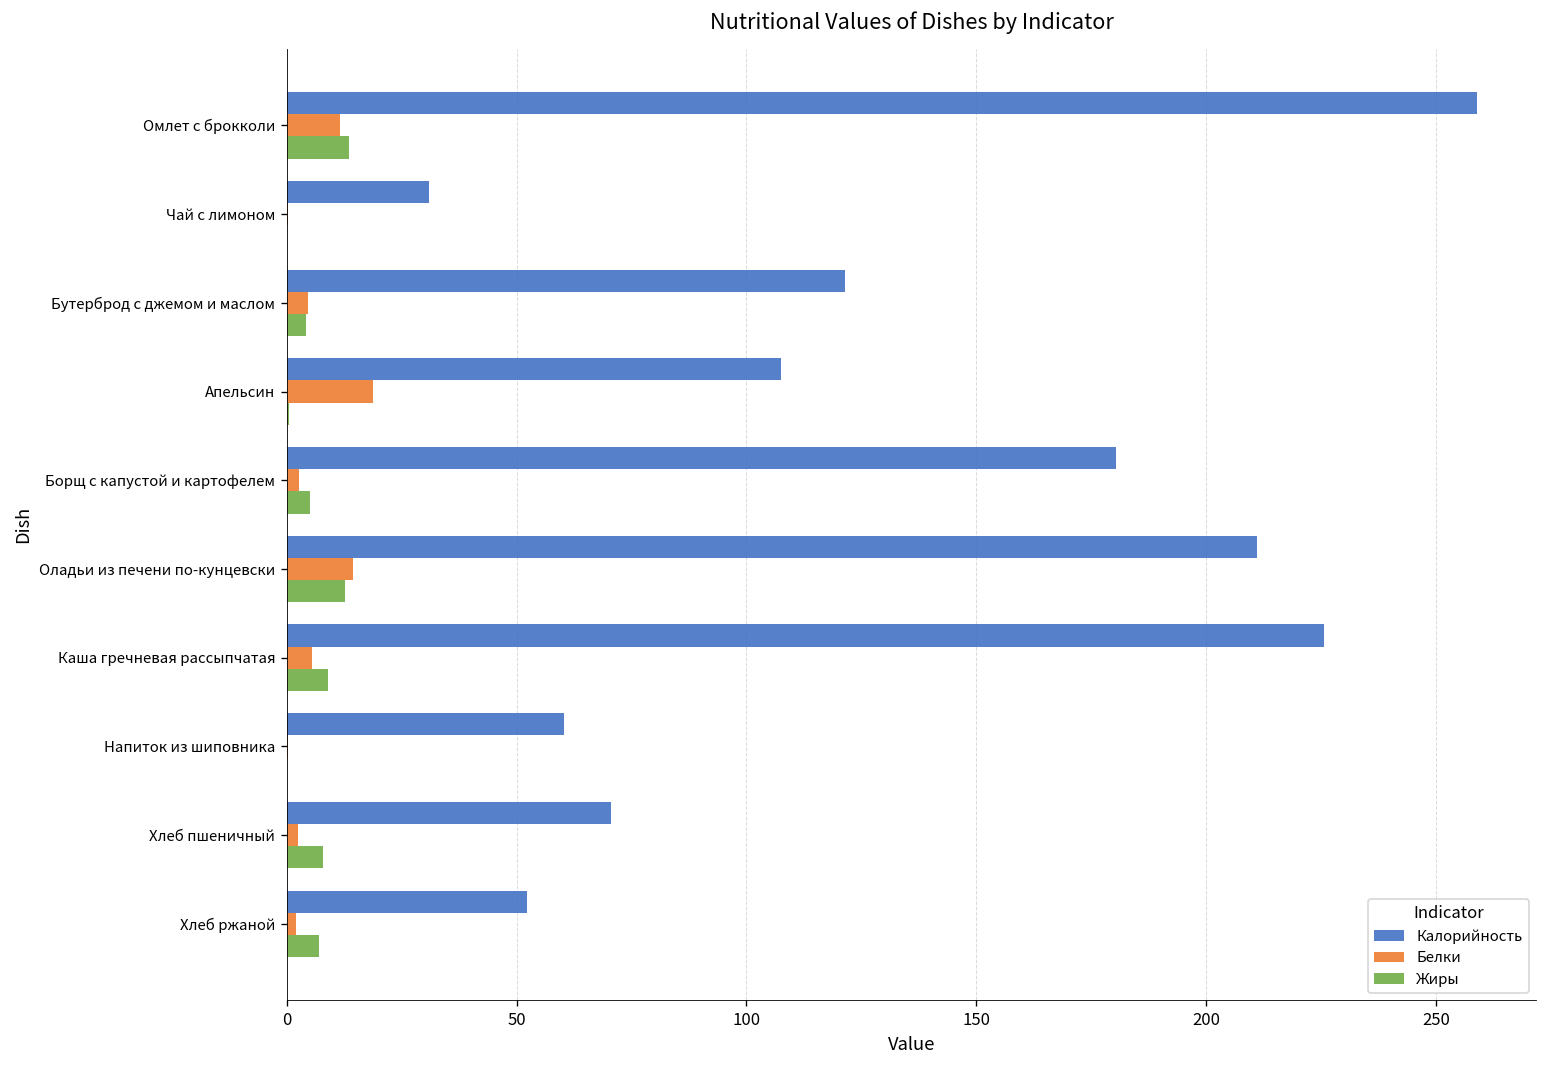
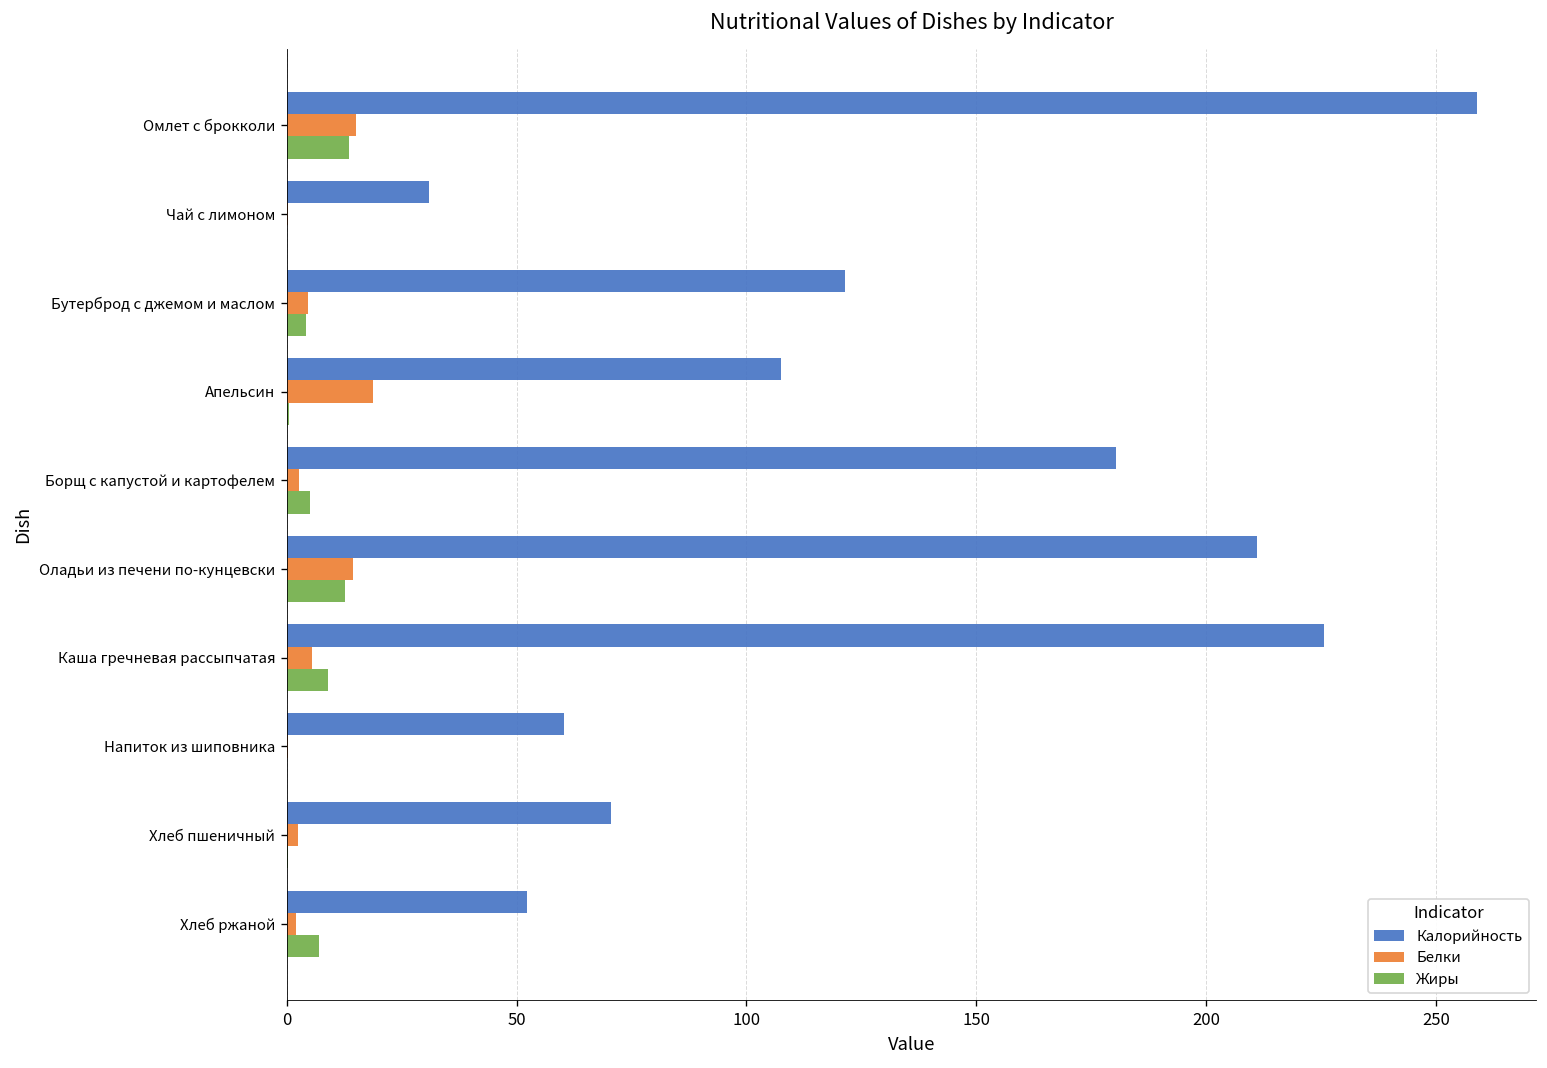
  {
    "Калорийность": {
      "Омлет с брокколи": 259,
      "Чай с лимоном": 31,
      "Бутерброд с джемом и маслом": 122,
      "Апельсин": 108,
      "Борщ с капустой и картофелем": 180,
      "Оладьи из печени по-кунцевски": 211,
      "Каша гречневая рассыпчатая": 226,
      "Напиток из шиповника": 60,
      "Хлеб пшеничный": 71,
      "Хлеб ржаной": 52
    },
    "Белки": {
-     "Омлет с брокколи": 12,
+     "Омлет с брокколи": 15,
      "Бутерброд с джемом и маслом": 5,
      "Апельсин": 19,
      "Борщ с капустой и картофелем": 3,
      "Оладьи из печени по-кунцевски": 14,
      "Каша гречневая рассыпчатая": 6,
      "Хлеб пшеничный": 2,
      "Хлеб ржаной": 2
    },
    "Жиры": {
      "Омлет с брокколи": 14,
      "Чай с лимоном": 0,
      "Бутерброд с джемом и маслом": 4,
      "Борщ с капустой и картофелем": 5,
      "Оладьи из печени по-кунцевски": 13,
      "Каша гречневая рассыпчатая": 9,
-     "Хлеб пшеничный": 8,
+     "Хлеб пшеничный": 0,
      "Хлеб ржаной": 7
    }
  }
